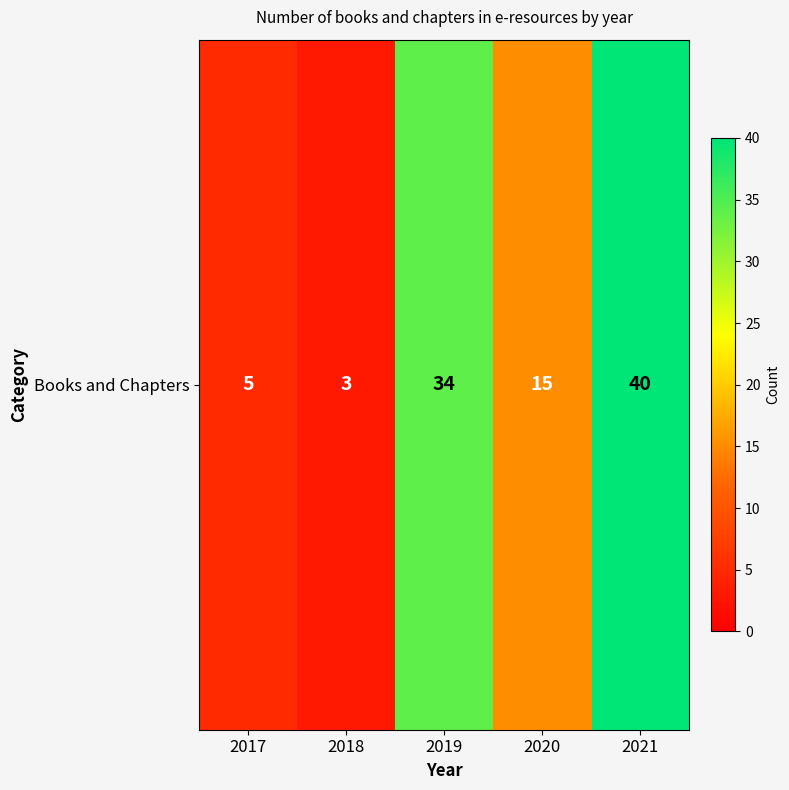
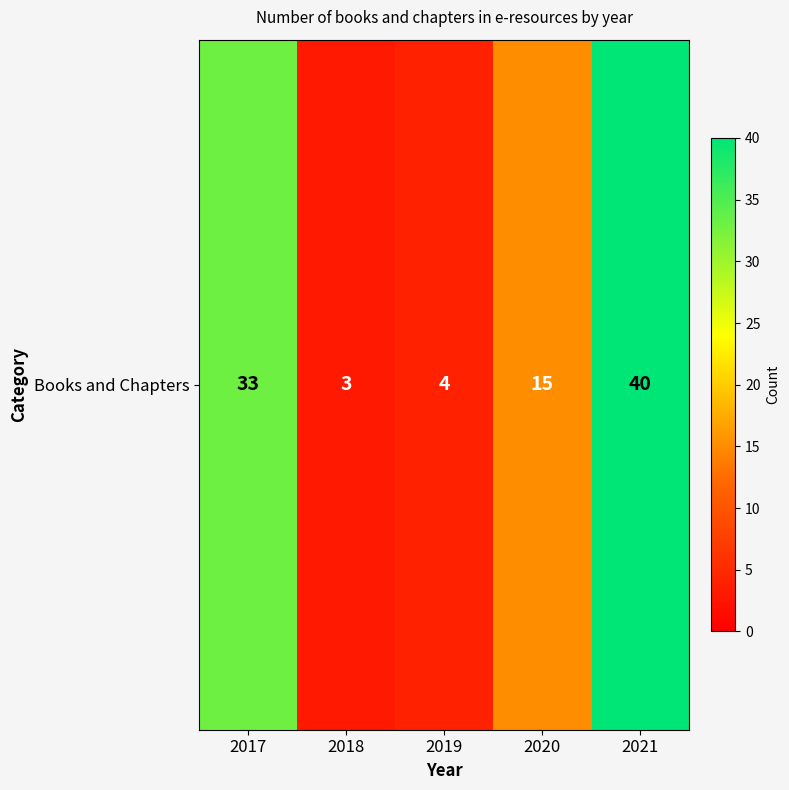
  {
    "Books and Chapters": {
-     "2017": 5,
+     "2017": 33,
      "2018": 3,
-     "2019": 34,
+     "2019": 4,
      "2020": 15,
      "2021": 40
    }
  }
